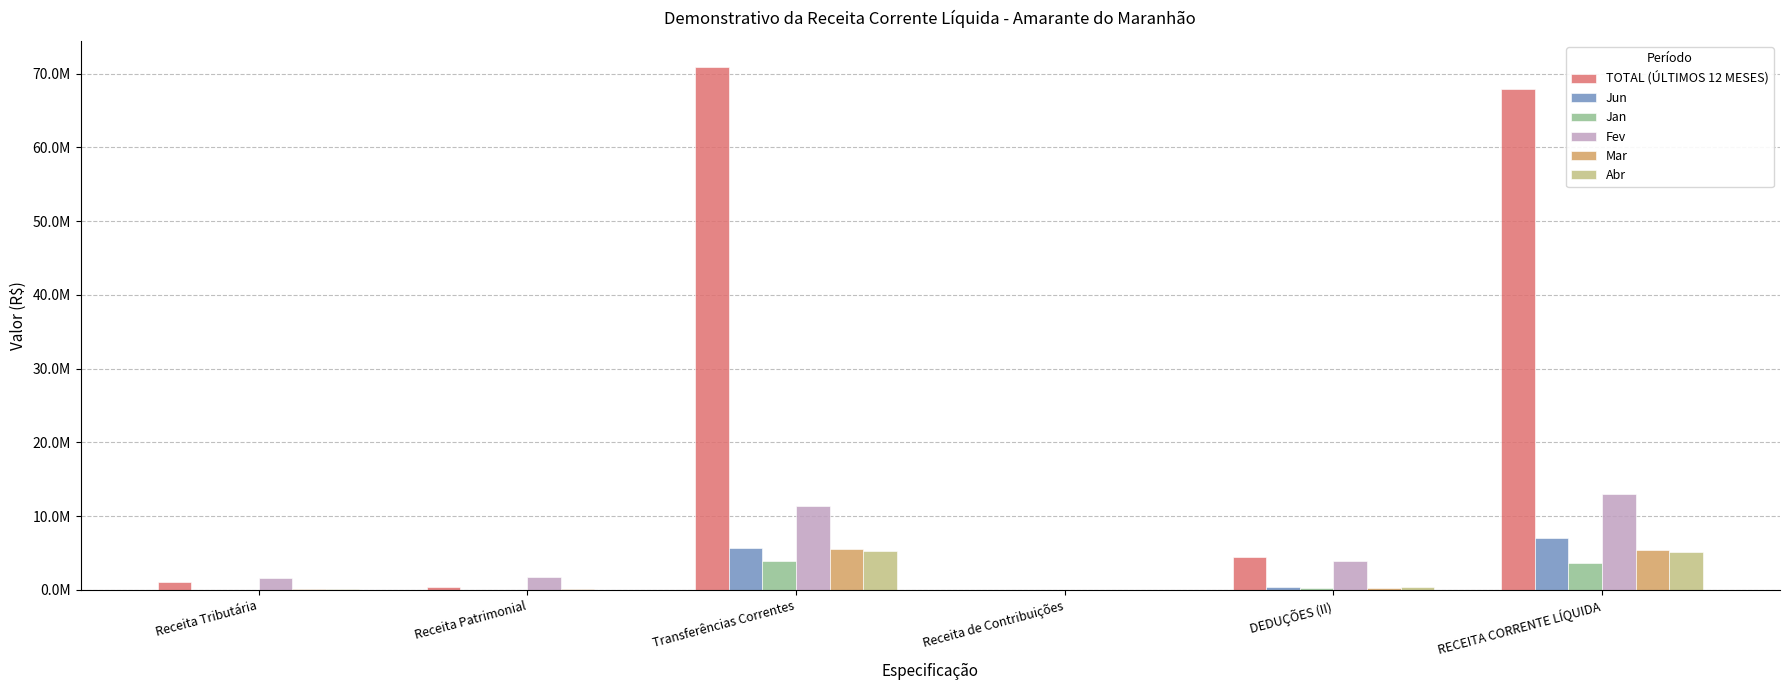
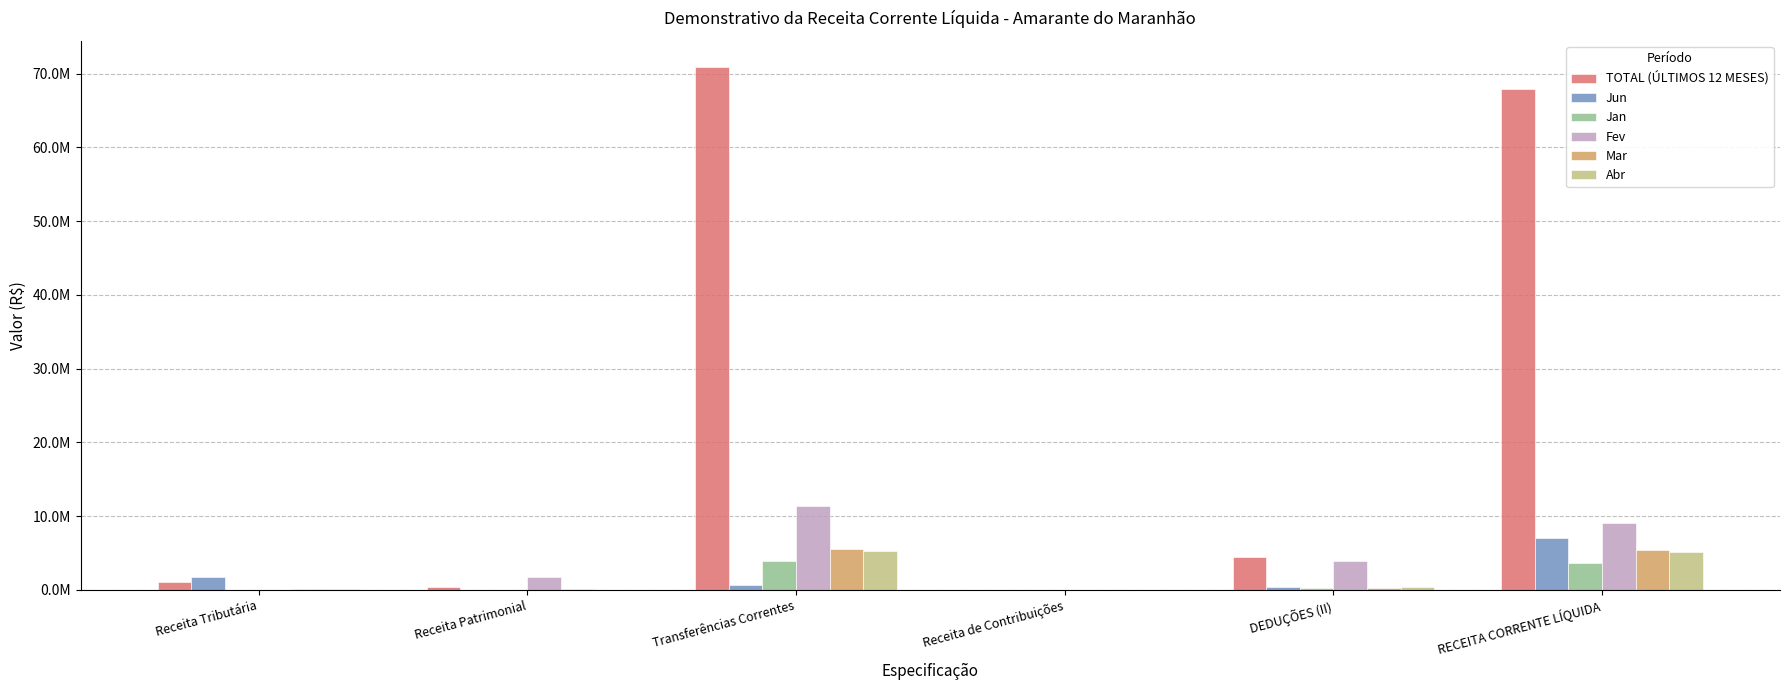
  {
    "Jun": {
-     "Receita Tributária": 0,
-     "Transferências Correntes": 6000000,
+     "Receita Tributária": 2000000,
+     "Transferências Correntes": 1000000,
      "DEDUÇÕES (II)": 0,
      "RECEITA CORRENTE LÍQUIDA": 7000000
    },
    "Fev": {
-     "Receita Tributária": 2000000,
+     "Receita Tributária": 0,
      "Receita Patrimonial": 2000000,
      "Transferências Correntes": 11000000,
      "Receita de Contribuições": 0,
      "DEDUÇÕES (II)": 4000000,
-     "RECEITA CORRENTE LÍQUIDA": 13000000
+     "RECEITA CORRENTE LÍQUIDA": 9000000
    }
  }
